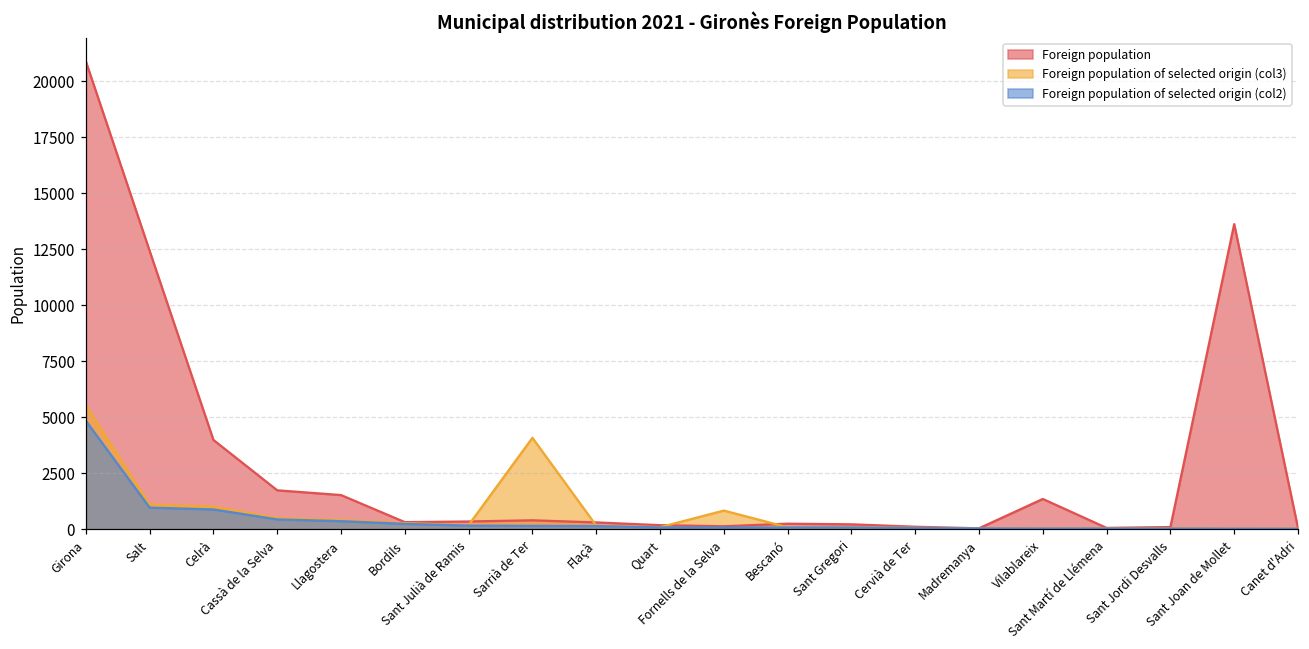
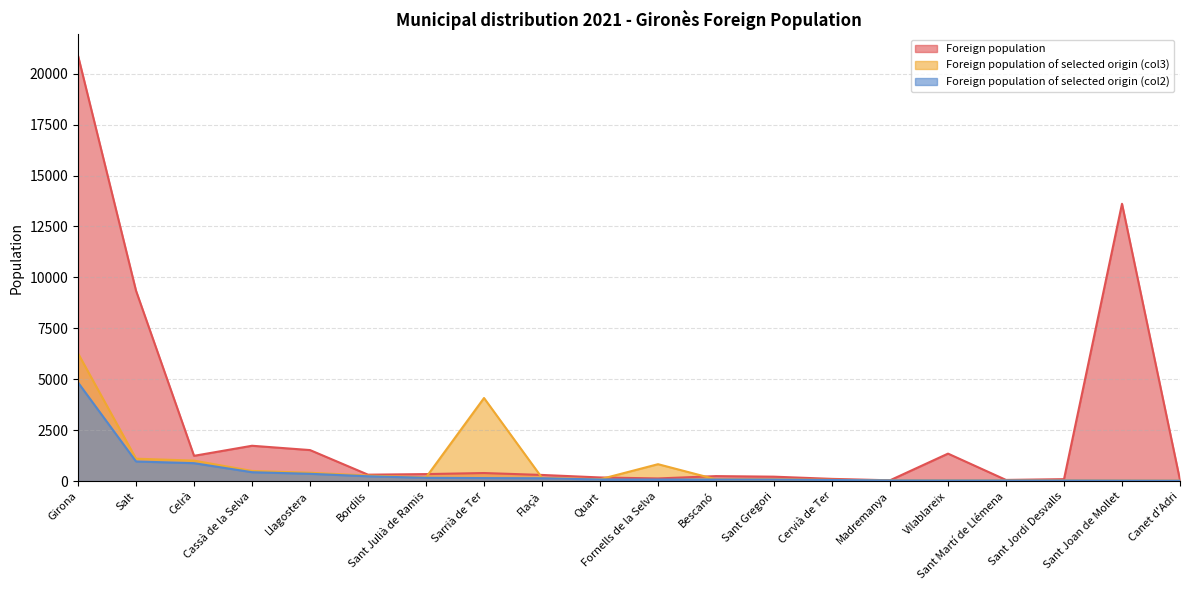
  {
    "Foreign population": {
      "Girona": 20900,
-     "Salt": 12400,
-     "Celrà": 4000,
+     "Salt": 9300,
+     "Celrà": 1200,
      "Cassà de la Selva": 1700,
      "Llagostera": 1500,
      "Sant Julià de Ramis": 300,
      "Sarrià de Ter": 400,
      "Flaçà": 300,
      "Bescanó": 200,
      "Sant Gregori": 200,
      "Vilablareix": 1300,
      "Sant Joan de Mollet": 13600
    },
    "Foreign population of selected origin (col3)": {
-     "Girona": 5500,
+     "Girona": 6300,
      "Salt": 1100,
      "Celrà": 1000,
      "Sarrià de Ter": 4100,
      "Fornells de la Selva": 800
    },
    "Foreign population of selected origin (col2)": {
      "Girona": 4800,
      "Salt": 1000,
      "Celrà": 900,
      "Sarrià de Ter": 100
    }
  }
